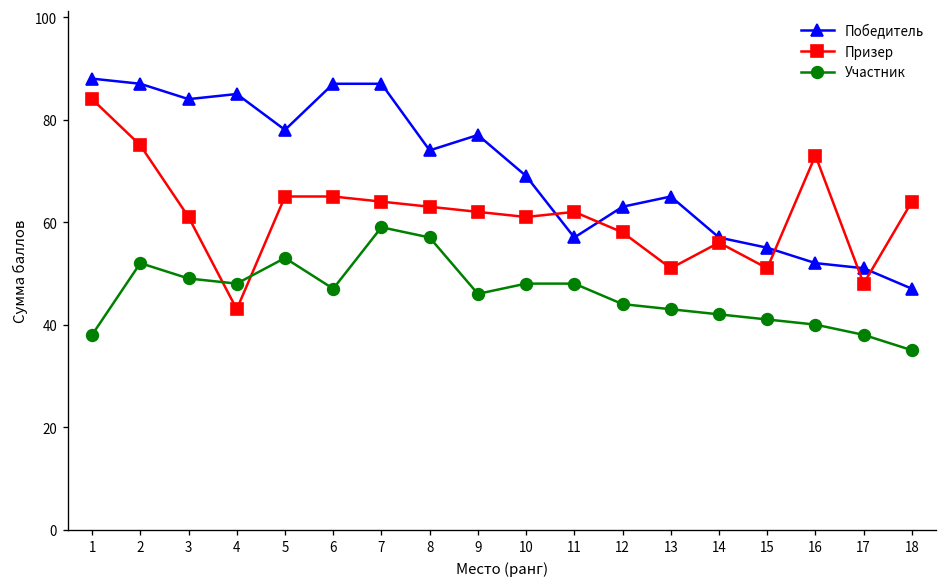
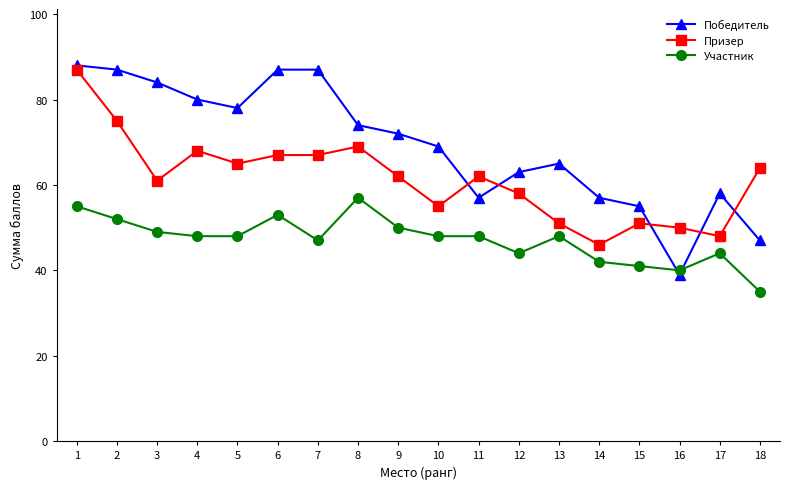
  {
    "Победитель": {
      "1": 88,
      "2": 87,
      "3": 84,
-     "4": 85,
+     "4": 80,
      "5": 78,
      "6": 87,
      "7": 87,
      "8": 74,
-     "9": 77,
+     "9": 72,
      "10": 69,
      "11": 57,
      "12": 63,
      "13": 65,
      "14": 57,
      "15": 55,
-     "16": 52,
-     "17": 51,
+     "16": 39,
+     "17": 58,
      "18": 47
    },
    "Призер": {
-     "1": 84,
+     "1": 87,
      "2": 75,
      "3": 61,
-     "4": 43,
+     "4": 68,
      "5": 65,
-     "6": 65,
-     "7": 64,
-     "8": 63,
+     "6": 67,
+     "7": 67,
+     "8": 69,
      "9": 62,
-     "10": 61,
+     "10": 55,
      "11": 62,
      "12": 58,
      "13": 51,
-     "14": 56,
+     "14": 46,
      "15": 51,
-     "16": 73,
+     "16": 50,
      "17": 48,
      "18": 64
    },
    "Участник": {
-     "1": 38,
+     "1": 55,
      "2": 52,
      "3": 49,
      "4": 48,
-     "5": 53,
-     "6": 47,
-     "7": 59,
+     "5": 48,
+     "6": 53,
+     "7": 47,
      "8": 57,
-     "9": 46,
+     "9": 50,
      "10": 48,
      "11": 48,
      "12": 44,
-     "13": 43,
+     "13": 48,
      "14": 42,
      "15": 41,
      "16": 40,
-     "17": 38,
+     "17": 44,
      "18": 35
    }
  }
